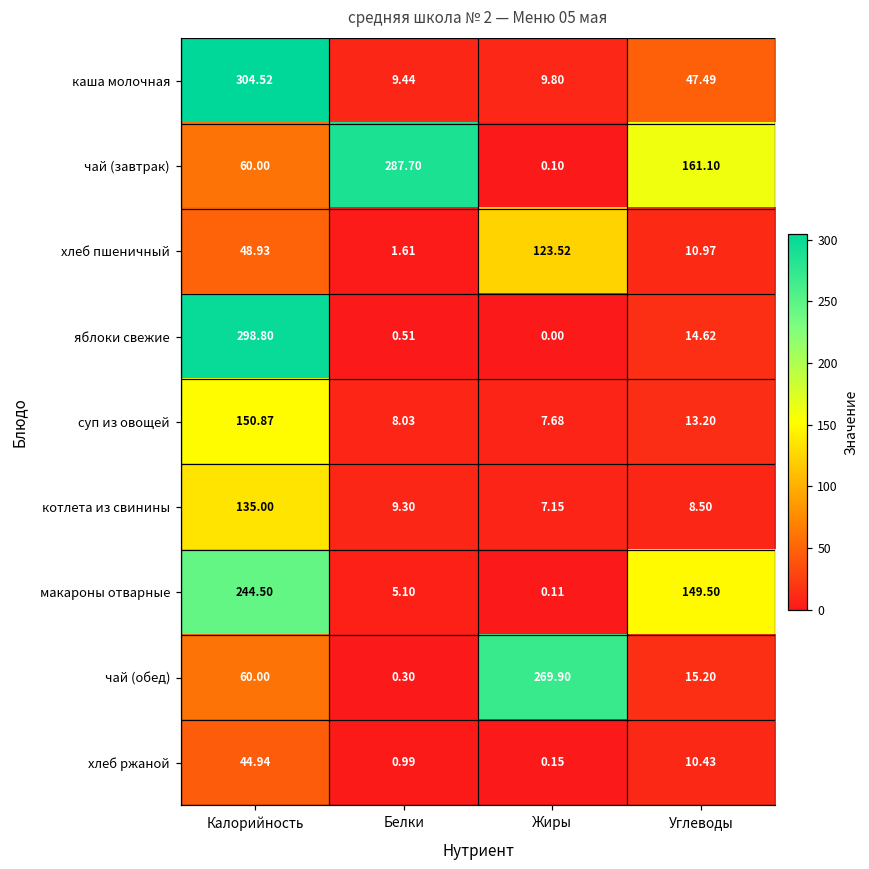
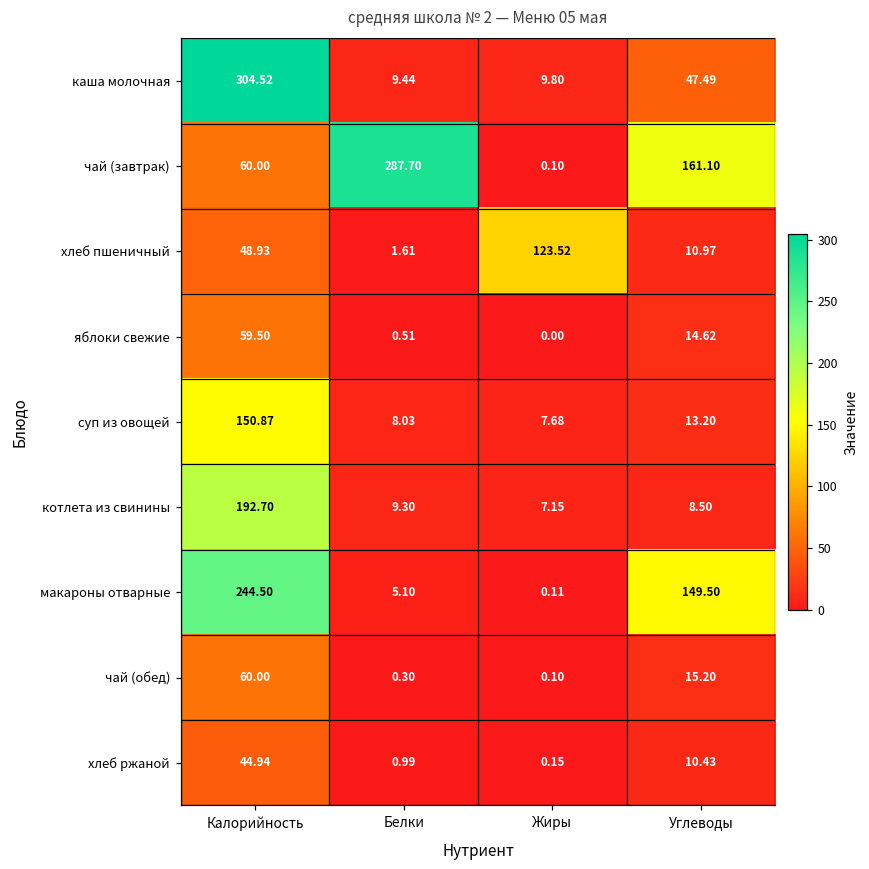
  {
    "каша молочная": {
      "Калорийность": 304.52,
      "Белки": 9.44,
      "Жиры": 9.80,
      "Углеводы": 47.49
    },
    "чай (завтрак)": {
      "Калорийность": 60.00,
      "Белки": 287.70,
      "Жиры": 0.10,
      "Углеводы": 161.10
    },
    "хлеб пшеничный": {
      "Калорийность": 48.93,
      "Белки": 1.61,
      "Жиры": 123.52,
      "Углеводы": 10.97
    },
    "яблоки свежие": {
-     "Калорийность": 298.80,
+     "Калорийность": 59.50,
      "Белки": 0.51,
      "Жиры": 0.00,
      "Углеводы": 14.62
    },
    "суп из овощей": {
      "Калорийность": 150.87,
      "Белки": 8.03,
      "Жиры": 7.68,
      "Углеводы": 13.20
    },
    "котлета из свинины": {
-     "Калорийность": 135.00,
+     "Калорийность": 192.70,
      "Белки": 9.30,
      "Жиры": 7.15,
      "Углеводы": 8.50
    },
    "макароны отварные": {
      "Калорийность": 244.50,
      "Белки": 5.10,
      "Жиры": 0.11,
      "Углеводы": 149.50
    },
    "чай (обед)": {
      "Калорийность": 60.00,
      "Белки": 0.30,
-     "Жиры": 269.90,
+     "Жиры": 0.10,
      "Углеводы": 15.20
    },
    "хлеб ржаной": {
      "Калорийность": 44.94,
      "Белки": 0.99,
      "Жиры": 0.15,
      "Углеводы": 10.43
    }
  }
